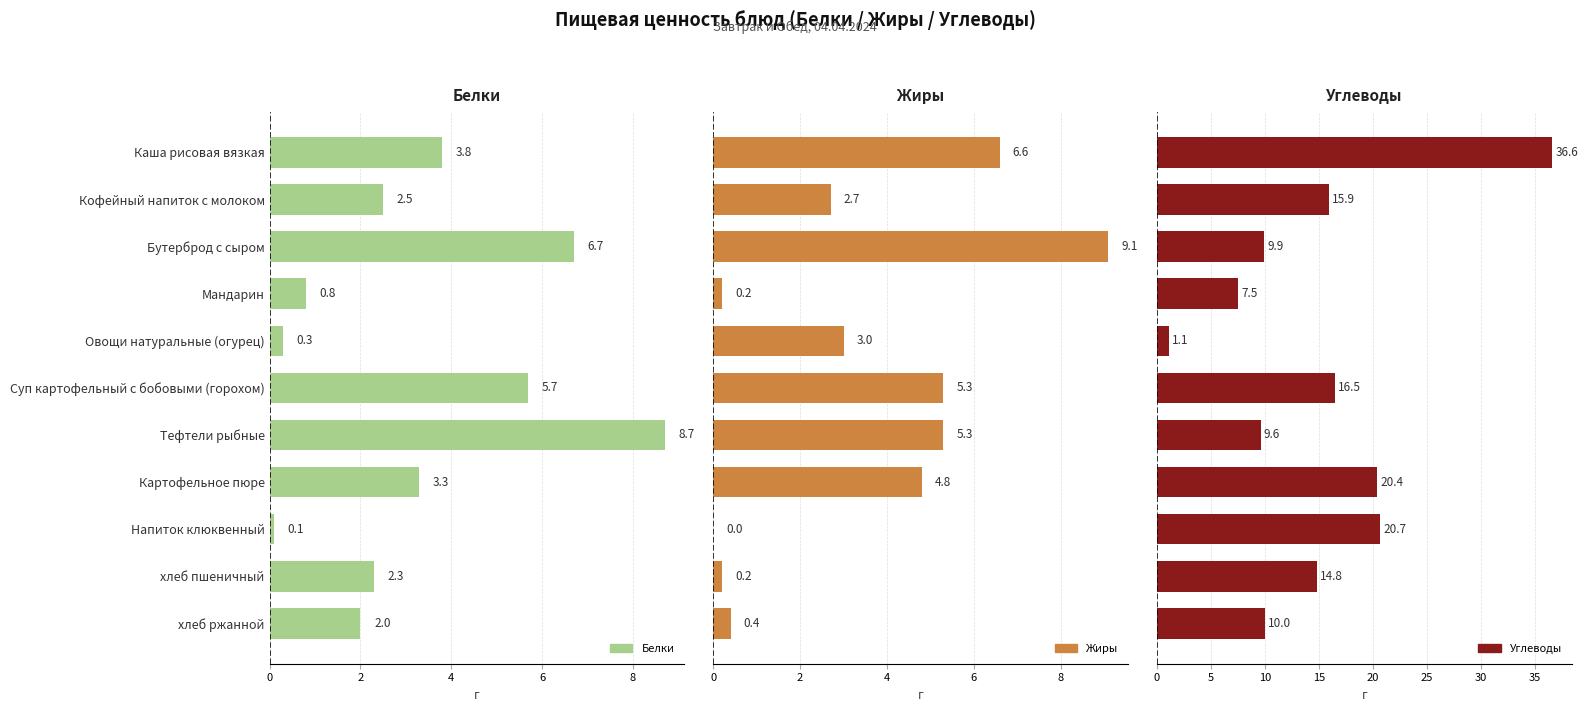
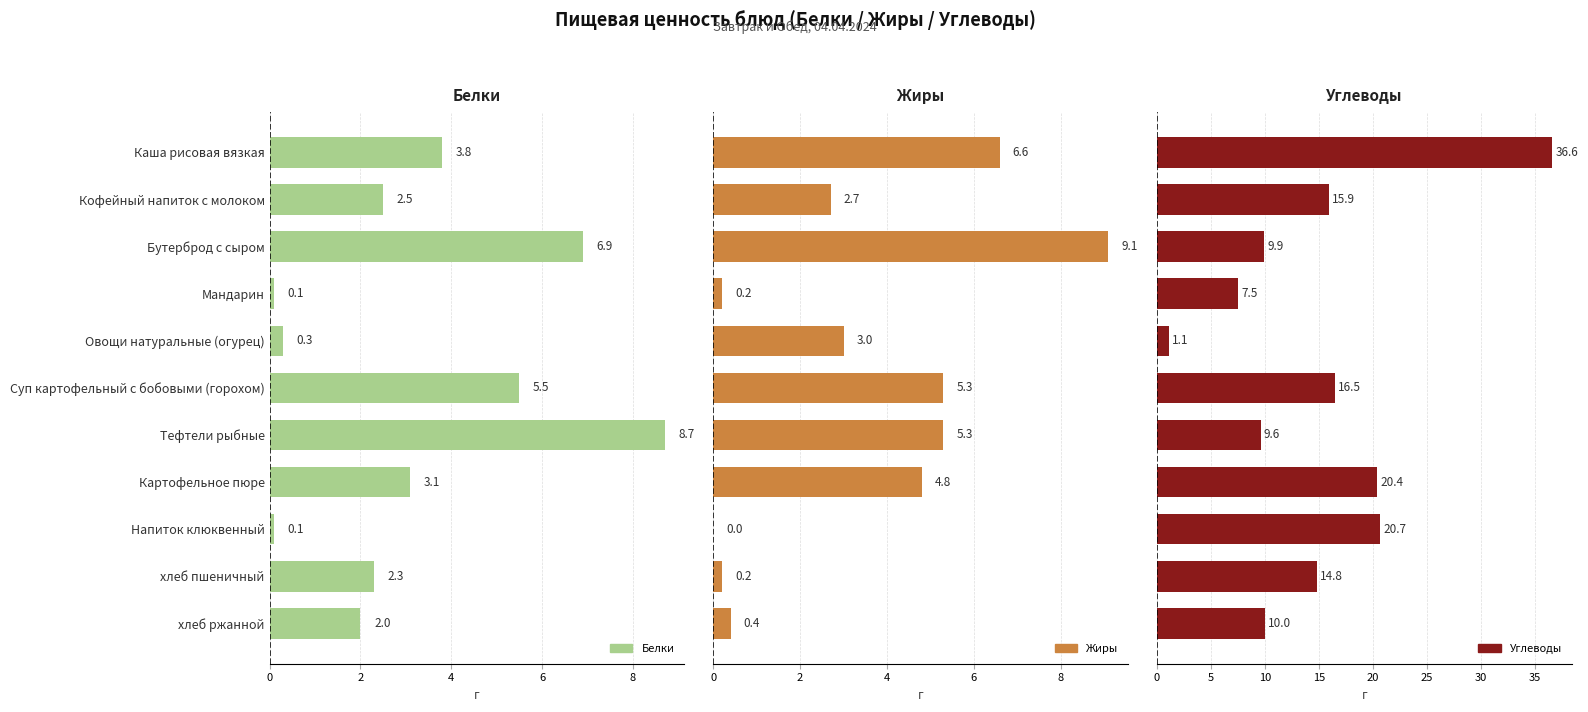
  {
    "Белки": {
      "Каша рисовая вязкая": 3.8,
      "Кофейный напиток с молоком": 2.5,
-     "Бутерброд с сыром": 6.7,
-     "Мандарин": 0.8,
+     "Бутерброд с сыром": 6.9,
+     "Мандарин": 0.1,
      "Овощи натуральные (огурец)": 0.3,
-     "Суп картофельный с бобовыми (горохом)": 5.7,
+     "Суп картофельный с бобовыми (горохом)": 5.5,
      "Тефтели рыбные": 8.7,
-     "Картофельное пюре": 3.3,
+     "Картофельное пюре": 3.1,
      "Напиток клюквенный": 0.1,
      "хлеб пшеничный": 2.3,
      "хлеб ржанной": 2.0
    }
  }
